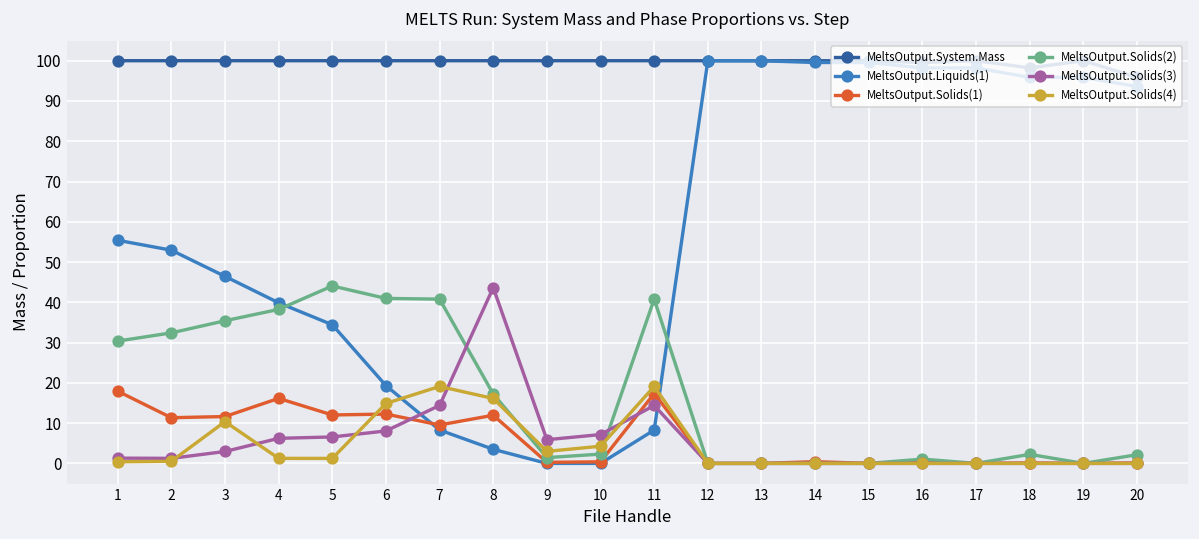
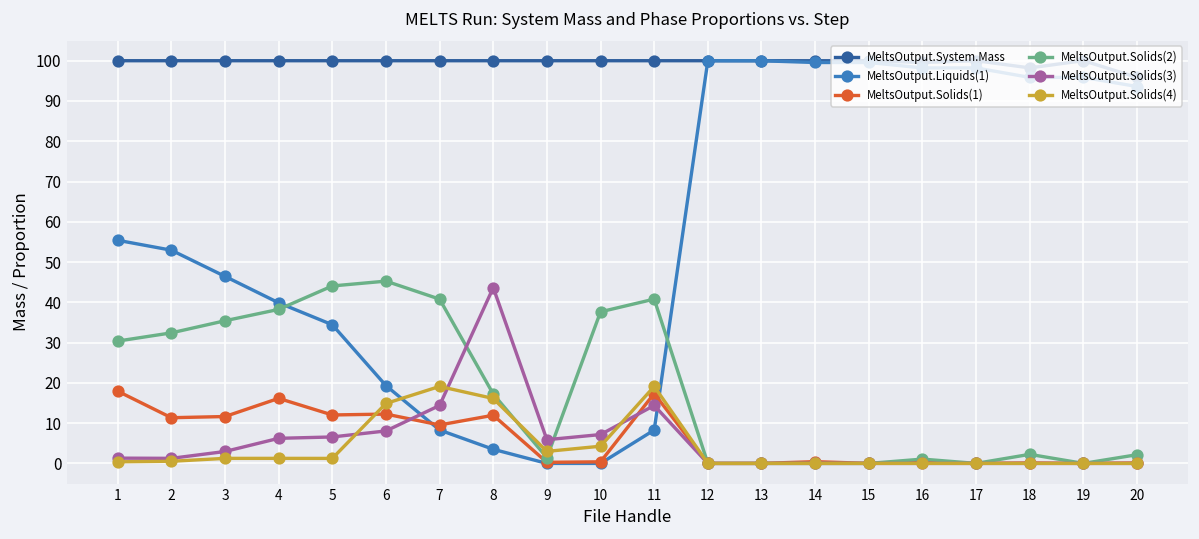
  {
    "MeltsOutput.Solids(1)": {
      "1": 18,
      "2": 11,
      "3": 12,
      "4": 16,
      "5": 12,
      "6": 12,
      "7": 10,
      "8": 12,
      "11": 17
    },
    "MeltsOutput.Solids(2)": {
      "1": 30,
      "2": 32,
      "3": 35,
      "4": 38,
      "5": 44,
-     "6": 41,
+     "6": 45,
      "7": 41,
      "8": 17,
      "9": 1,
-     "10": 2,
+     "10": 38,
      "11": 41,
      "16": 1,
      "18": 2,
      "20": 2
    },
    "MeltsOutput.Solids(3)": {
      "1": 1,
      "2": 1,
      "3": 3,
      "4": 6,
      "5": 7,
      "6": 8,
      "7": 14,
      "8": 44,
      "9": 6,
      "10": 7,
      "11": 14
    },
    "MeltsOutput.Solids(4)": {
      "1": 0,
      "2": 1,
-     "3": 10,
+     "3": 1,
      "4": 1,
      "5": 1,
      "6": 15,
      "7": 19,
      "8": 16,
      "9": 3,
      "10": 4,
      "11": 19
    }
  }
